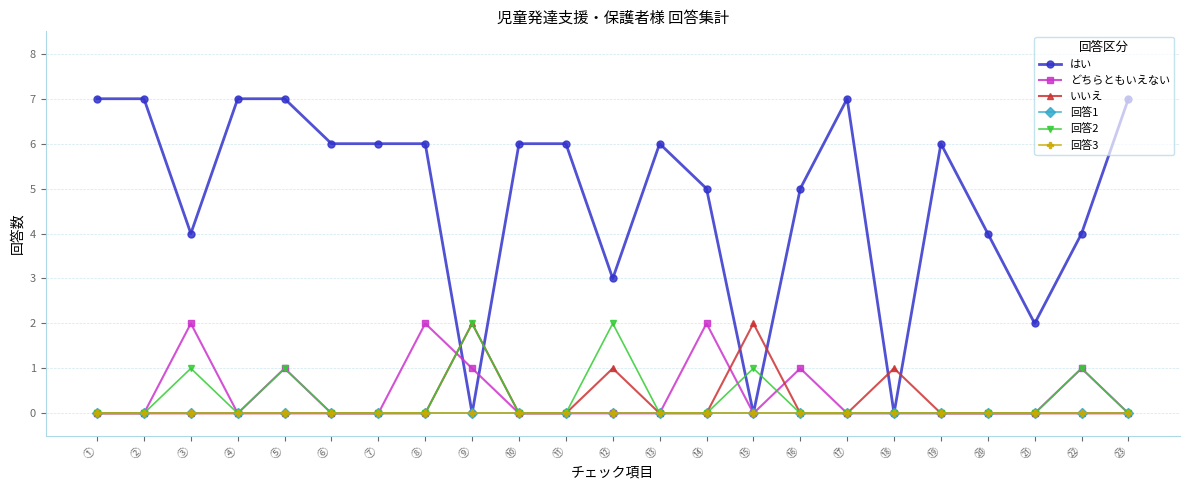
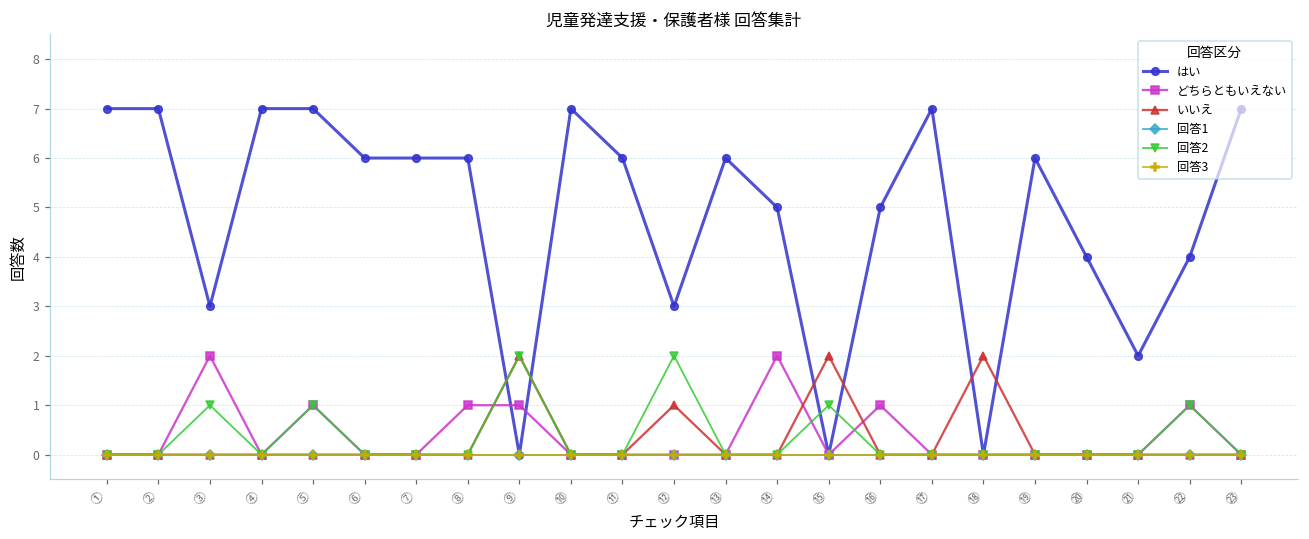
  {
    "はい": {
      "①": 7,
      "②": 7,
-     "③": 4,
+     "③": 3,
      "④": 7,
      "⑤": 7,
      "⑥": 6,
      "⑦": 6,
      "⑧": 6,
-     "⑩": 6,
+     "⑩": 7,
      "⑪": 6,
      "⑫": 3,
      "⑬": 6,
      "⑭": 5,
      "⑯": 5,
      "⑰": 7,
      "⑲": 6,
      "⑳": 4,
      "㉑": 2,
      "㉒": 4
    },
    "どちらともいえない": {
      "③": 2,
-     "⑧": 2,
+     "⑧": 1,
      "⑨": 1,
      "⑭": 2,
      "⑯": 1
    },
    "いいえ": {
      "⑫": 1,
      "⑮": 2,
-     "⑱": 1
+     "⑱": 2
    },
    "回答2": {
      "③": 1,
      "⑫": 2,
      "⑮": 1
    }
  }
